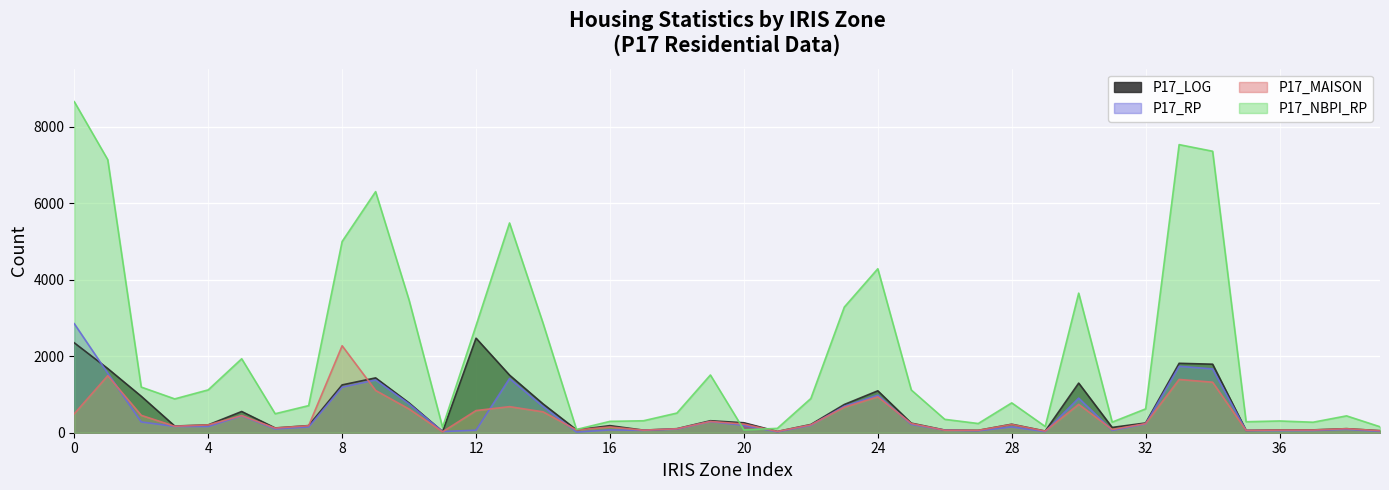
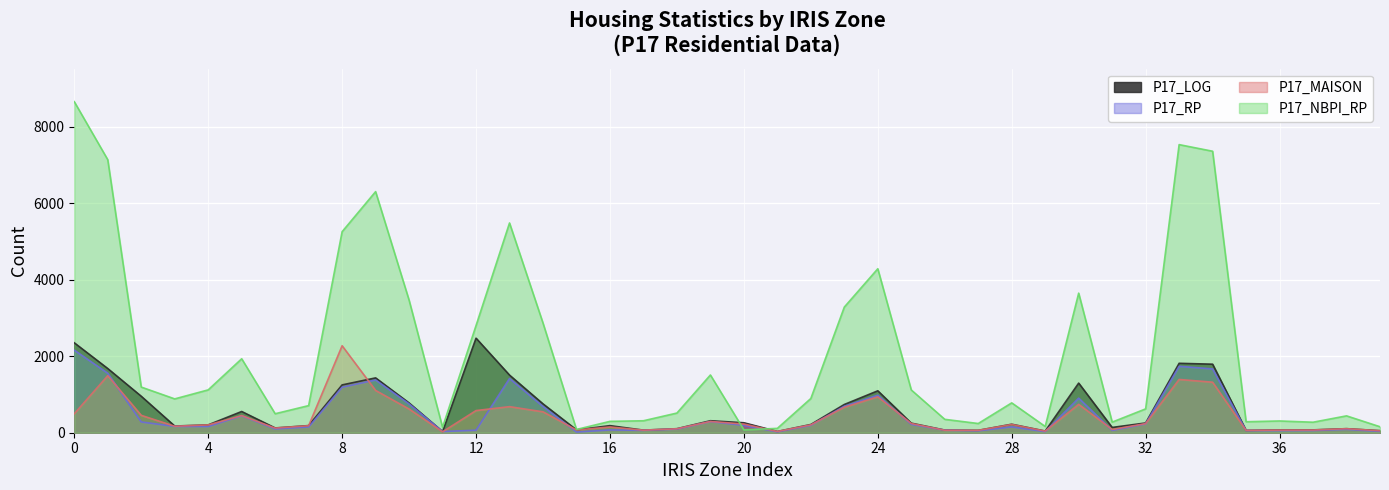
  {
    "P17_LOG": {
      "0": 2300,
      "12": 2500,
      "24": 1100
    },
    "P17_RP": {
-     "0": 2800,
+     "0": 2200,
      "12": 100,
      "16": 100
    },
    "P17_MAISON": {
      "0": 500,
      "8": 2300,
      "12": 600
    },
    "P17_NBPI_RP": {
      "0": 8700,
      "4": 1100,
-     "8": 5000,
+     "8": 5300,
      "12": 2800,
      "16": 300,
      "20": 100,
      "24": 4300,
      "28": 800,
      "32": 600,
      "36": 300
    }
  }
